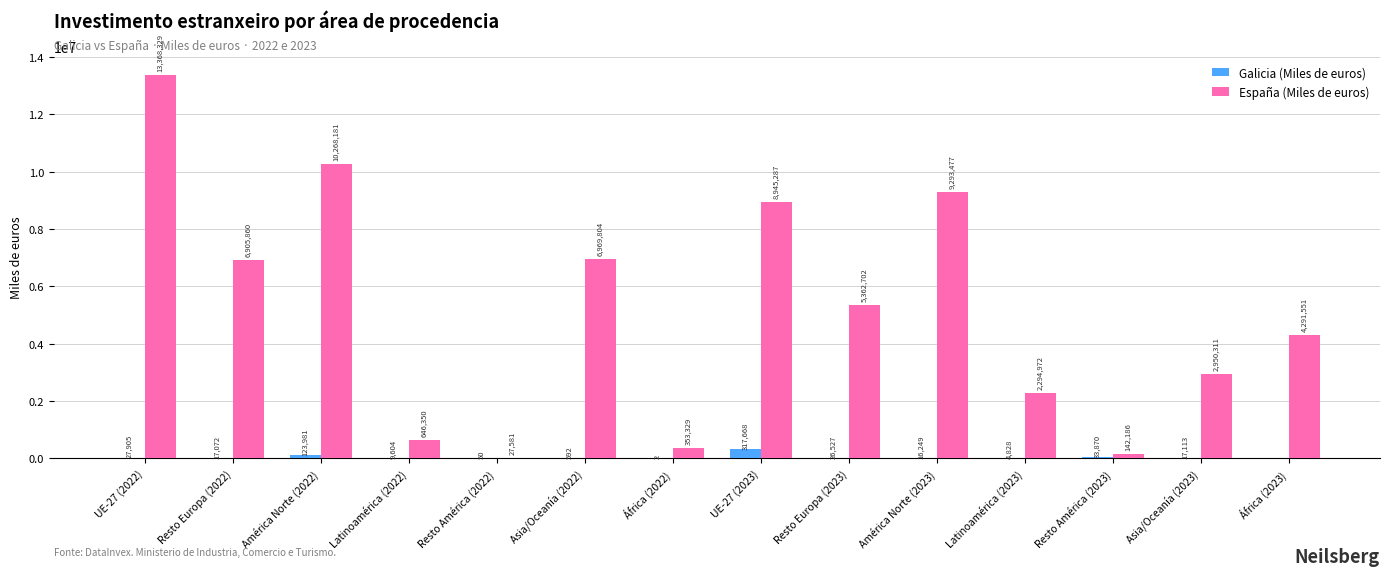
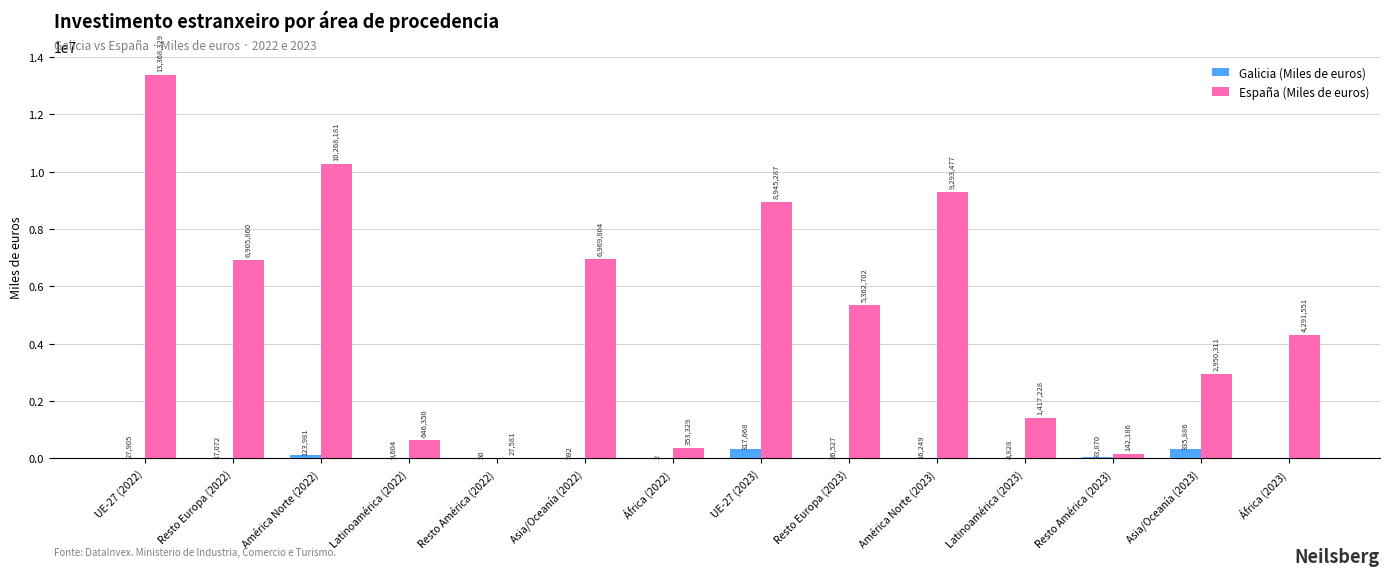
  {
    "Galicia (Miles de euros)": {
      "UE-27 (2022)": "27,905",
      "Resto Europa (2022)": "17,072",
      "América Norte (2022)": "123,981",
      "Latinoamérica (2022)": "9,604",
      "Resto América (2022)": "50",
      "Asia/Oceanía (2022)": "592",
      "África (2022)": "2",
      "UE-27 (2023)": "317,668",
      "Resto Europa (2023)": "26,527",
      "América Norte (2023)": "16,249",
      "Latinoamérica (2023)": "4,828",
      "Resto América (2023)": "33,870",
-     "Asia/Oceanía (2023)": "17,113"
+     "Asia/Oceanía (2023)": "335,886"
    },
    "España (Miles de euros)": {
      "Resto Europa (2022)": "6,905,860",
      "América Norte (2022)": "10,268,181",
      "Latinoamérica (2022)": "646,350",
      "Resto América (2022)": "27,581",
      "Asia/Oceanía (2022)": "6,969,804",
      "África (2022)": "353,329",
      "UE-27 (2023)": "8,945,287",
      "Resto Europa (2023)": "5,362,702",
      "América Norte (2023)": "9,293,477",
-     "Latinoamérica (2023)": "2,294,972",
+     "Latinoamérica (2023)": "1,417,228",
      "Resto América (2023)": "142,186",
      "Asia/Oceanía (2023)": "2,950,311",
      "África (2023)": "4,291,551"
    }
  }
